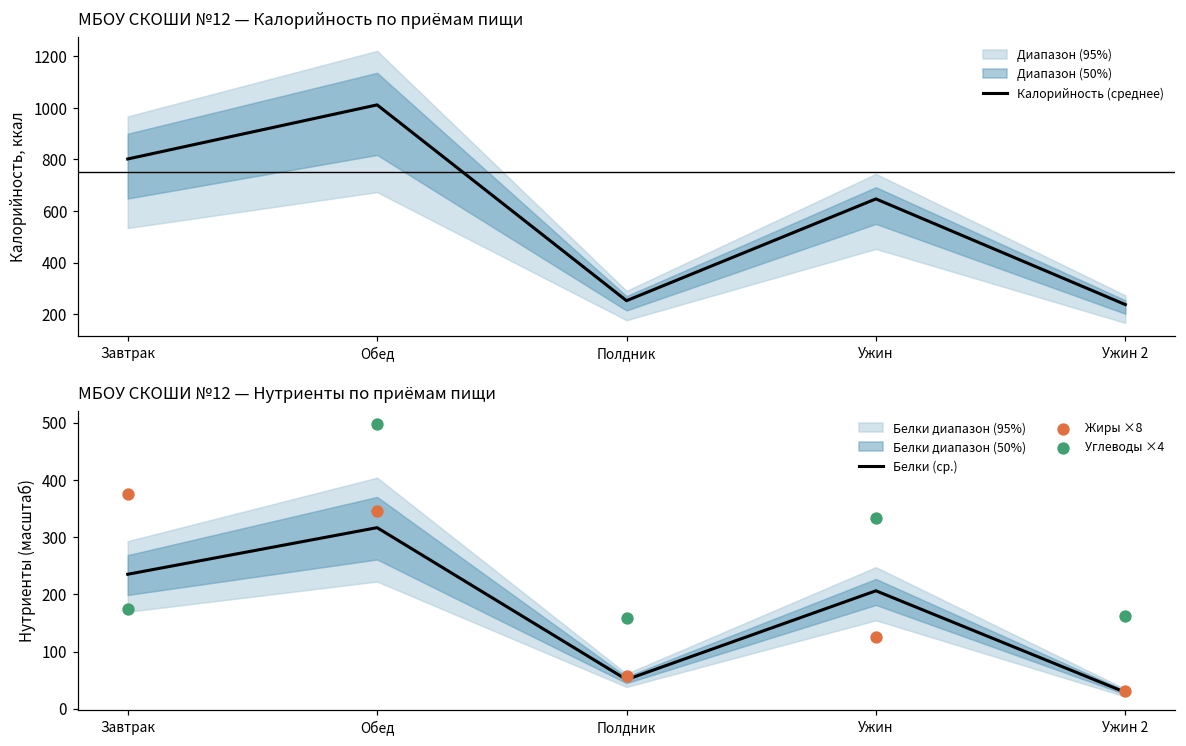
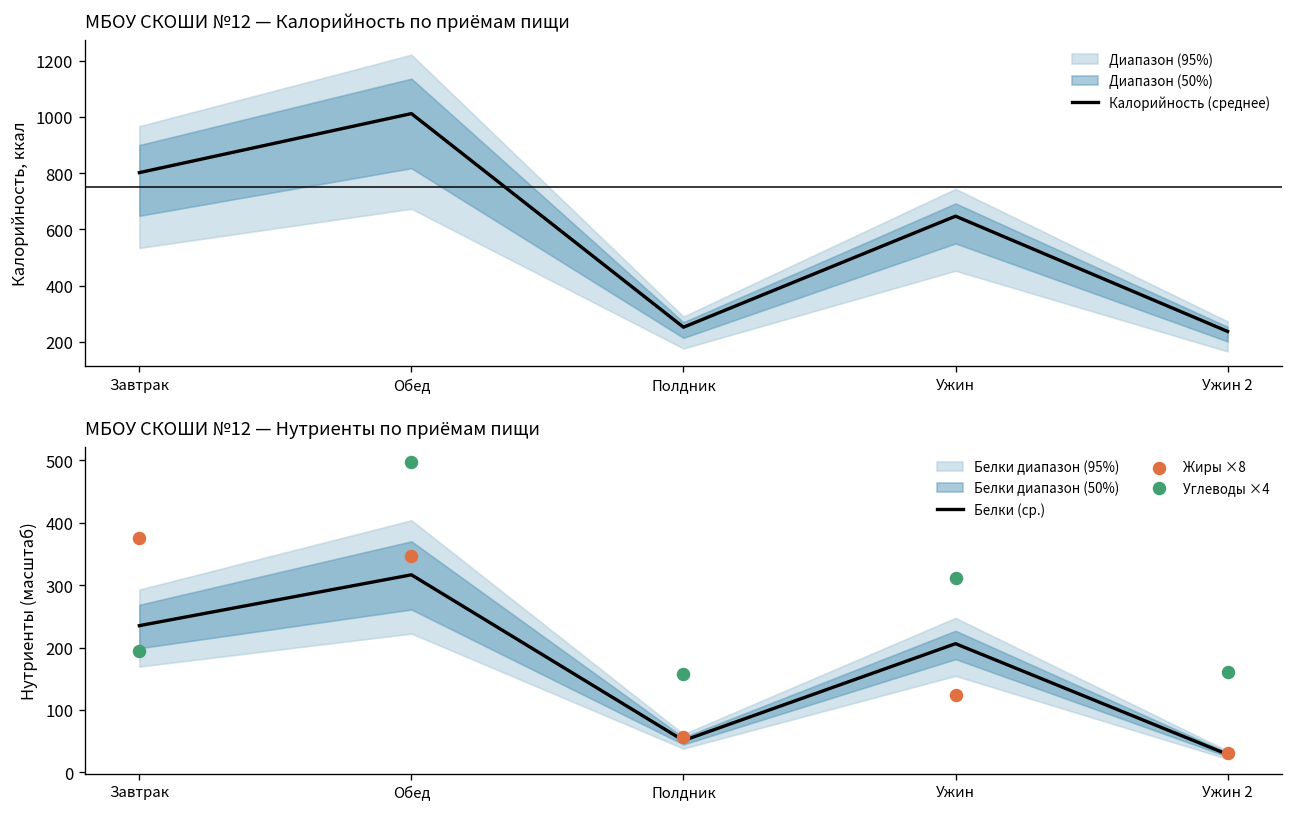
  {
    "МБОУ СКОШИ №12 — Калорийность по приёмам пищи": {
      "Калорийность (среднее)": {
        "Завтрак": 800,
        "Обед": 1010,
        "Полдник": 250,
        "Ужин": 650,
        "Ужин 2": 240
      }
    },
    "МБОУ СКОШИ №12 — Нутриенты по приёмам пищи": {
      "Белки (ср.)": {
        "Завтрак": 240,
        "Обед": 320,
        "Полдник": 50,
        "Ужин": 210
      },
      "Углеводы ×4": {
-       "Завтрак": 170,
-       "Ужин": 330
+       "Завтрак": 190,
+       "Ужин": 310
      }
    }
  }
